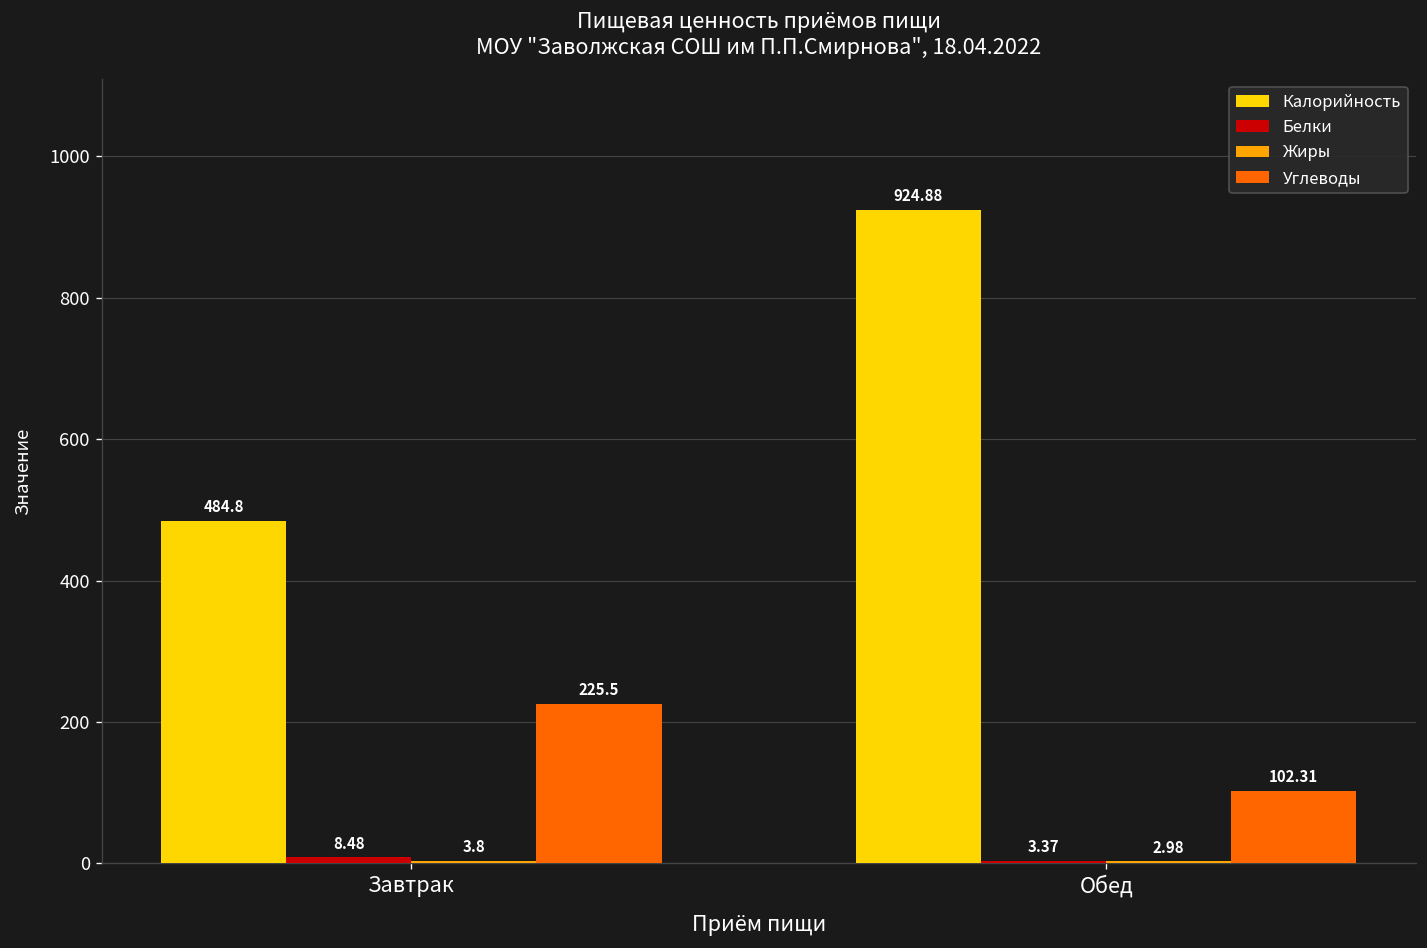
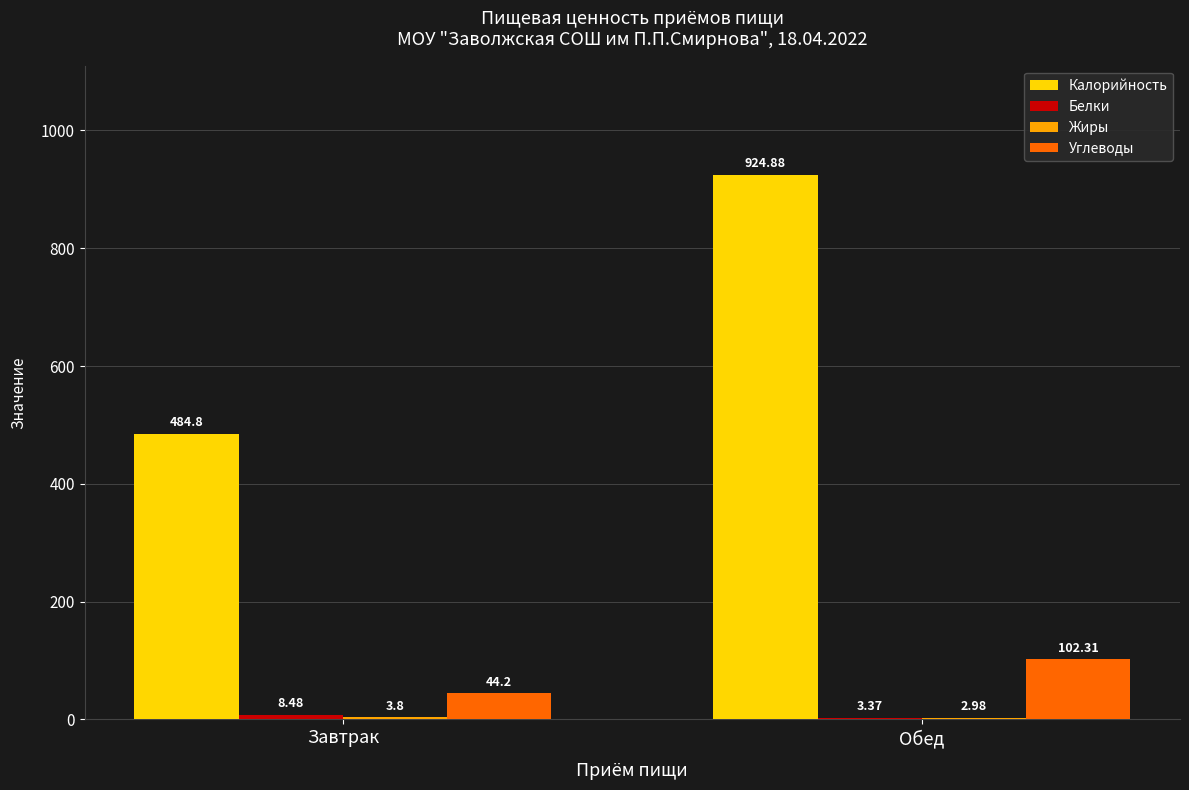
  {
    "Белки": {
      "Завтрак": 8.48,
      "Обед": 3.37
    },
    "Углеводы": {
-     "Завтрак": 225.5,
+     "Завтрак": 44.2,
      "Обед": 102.31
    }
  }
